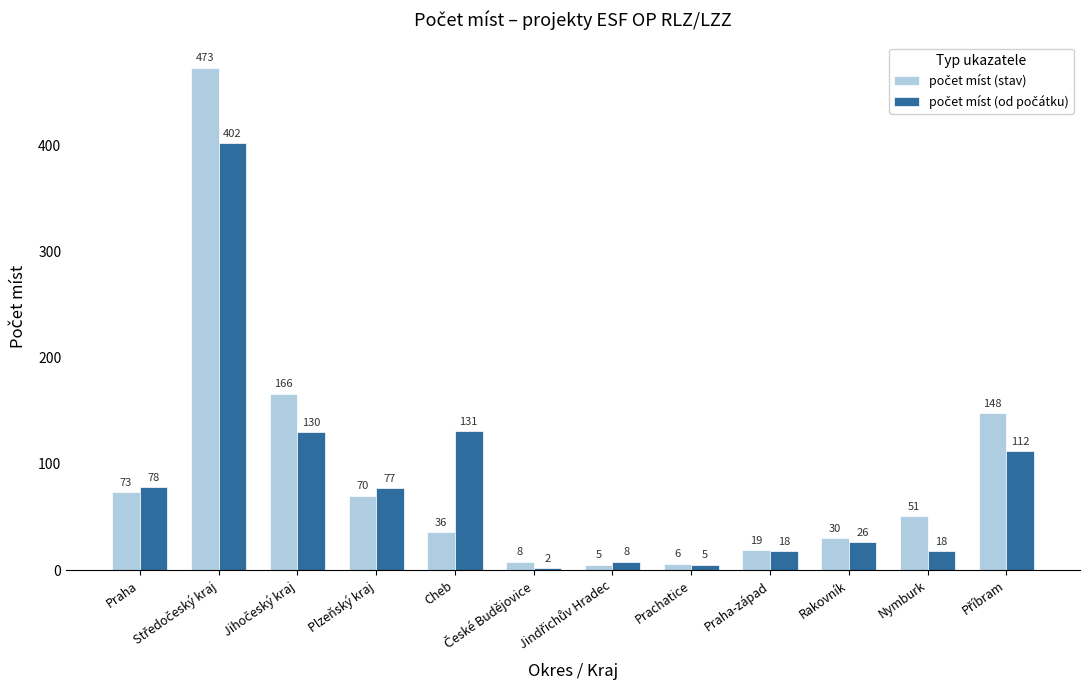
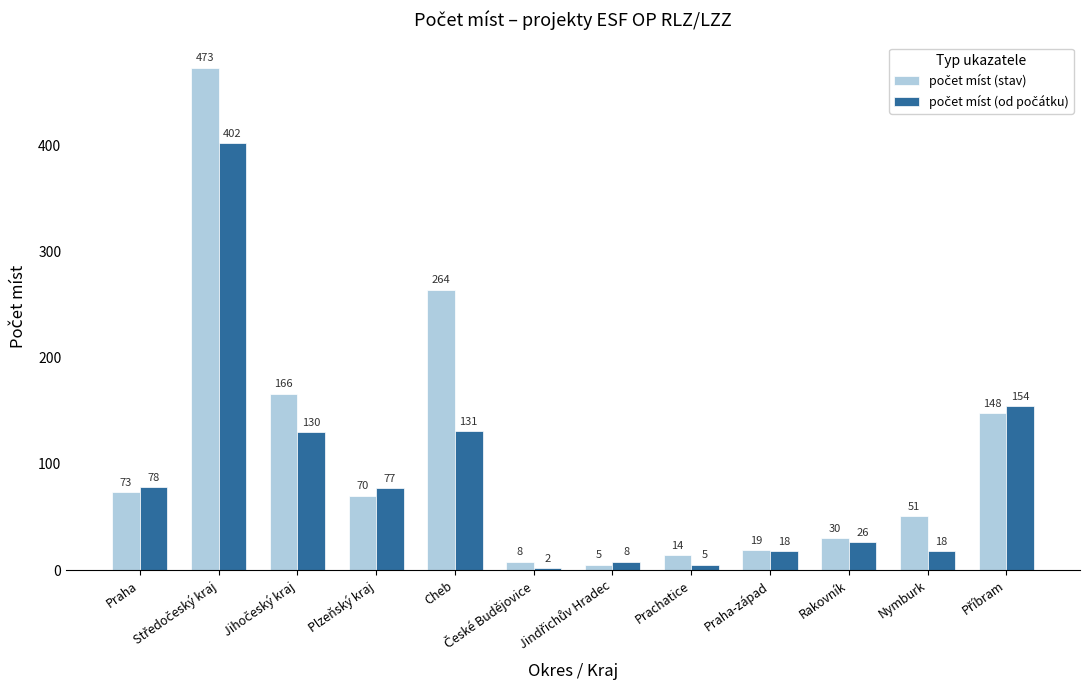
  {
    "počet míst (stav)": {
      "Praha": 73,
      "Středočeský kraj": 473,
      "Jihočeský kraj": 166,
      "Plzeňský kraj": 70,
-     "Cheb": 36,
+     "Cheb": 264,
      "České Budějovice": 8,
      "Jindřichův Hradec": 5,
-     "Prachatice": 6,
+     "Prachatice": 14,
      "Praha-západ": 19,
      "Rakovník": 30,
      "Nymburk": 51,
      "Příbram": 148
    },
    "počet míst (od počátku)": {
      "Praha": 78,
      "Středočeský kraj": 402,
      "Jihočeský kraj": 130,
      "Plzeňský kraj": 77,
      "Cheb": 131,
      "České Budějovice": 2,
      "Jindřichův Hradec": 8,
      "Prachatice": 5,
      "Praha-západ": 18,
      "Rakovník": 26,
      "Nymburk": 18,
-     "Příbram": 112
+     "Příbram": 154
    }
  }
